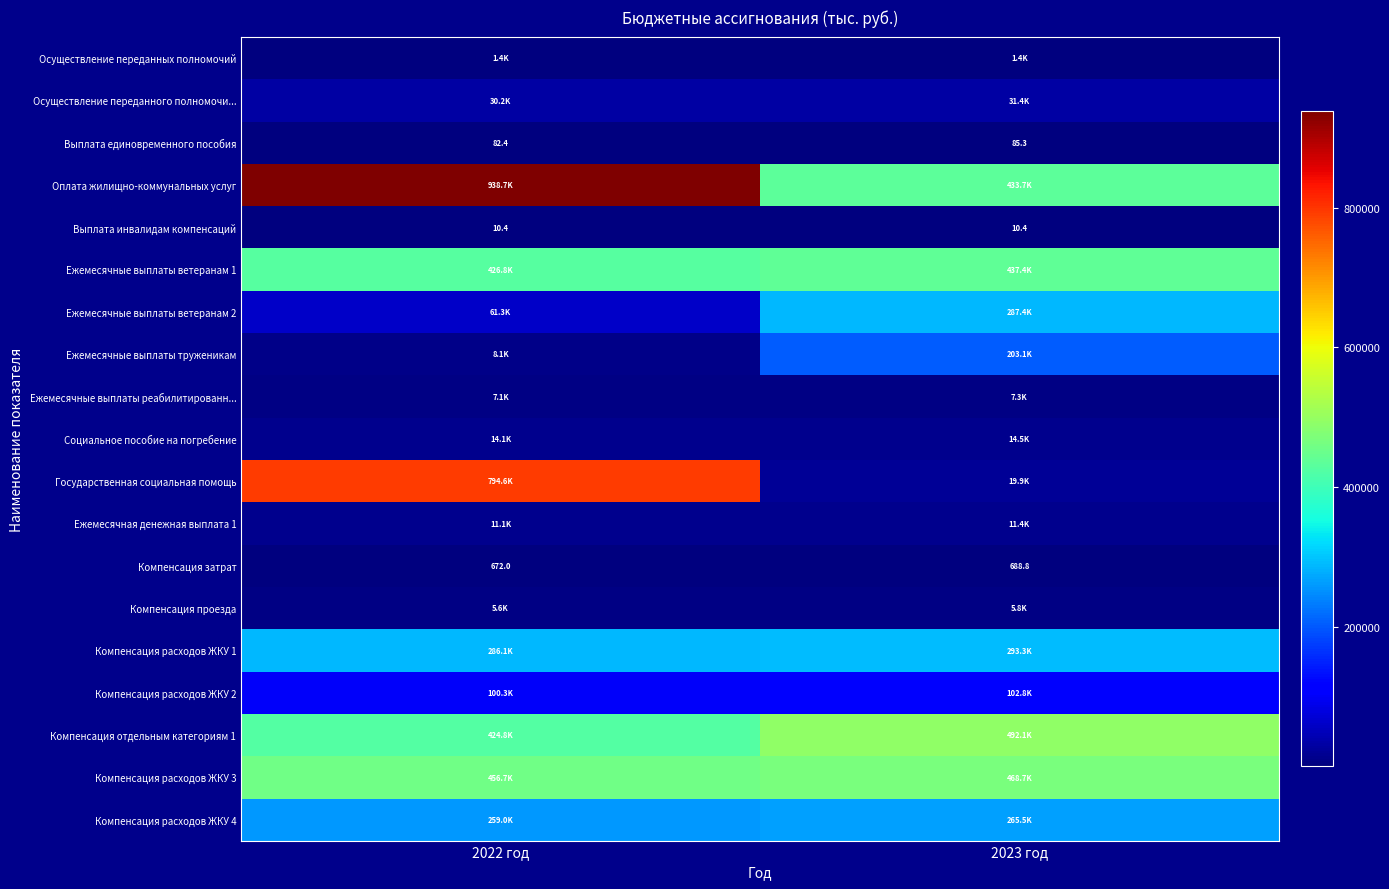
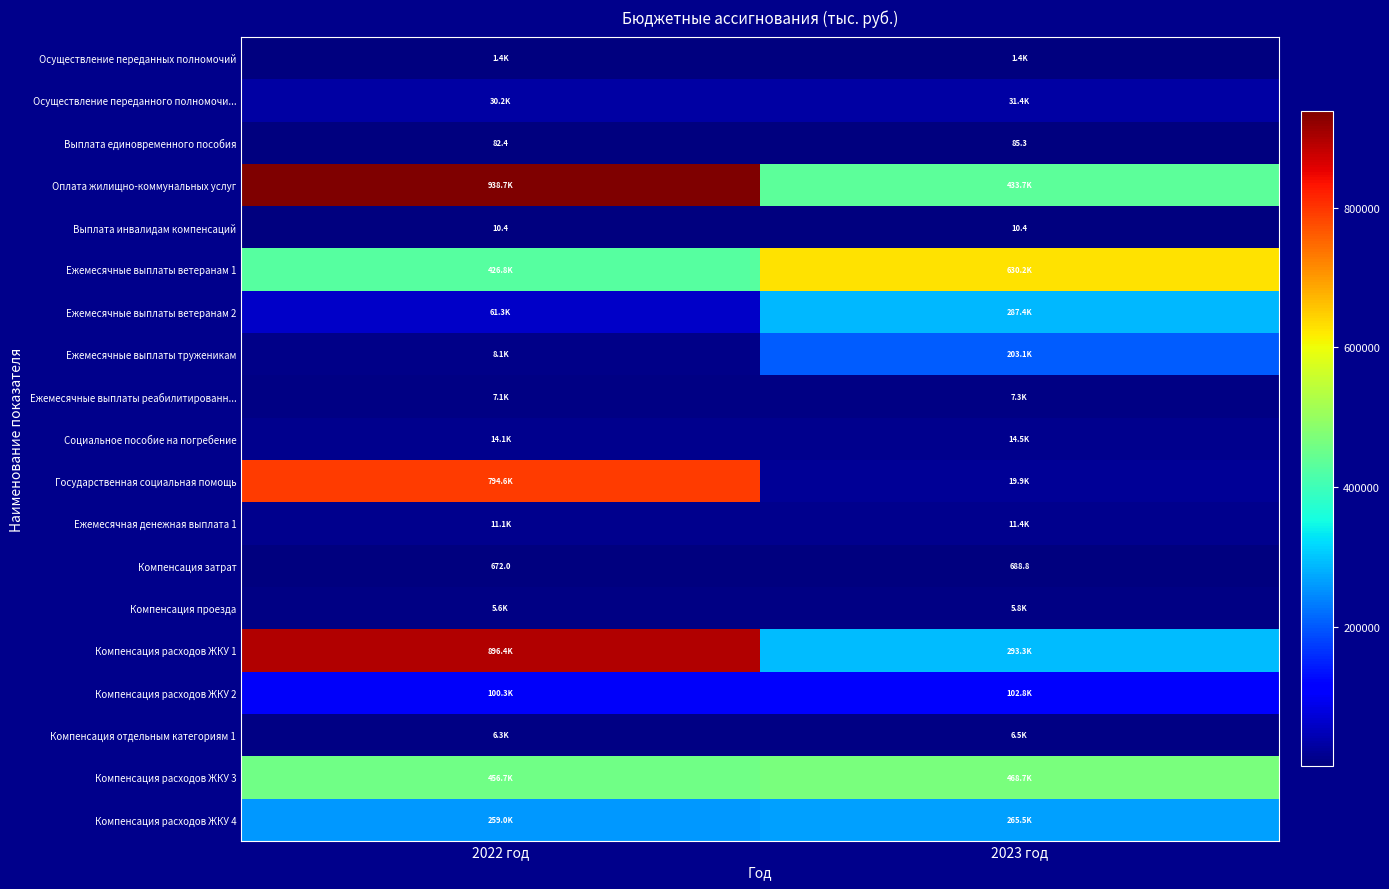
  {
    "Осуществление переданных полномочий": {
      "2022 год": "1.4K",
      "2023 год": "1.4K"
    },
    "Осуществление переданного полномочи...": {
      "2022 год": "30.2K",
      "2023 год": "31.4K"
    },
    "Выплата единовременного пособия": {
      "2022 год": "82.4",
      "2023 год": "85.3"
    },
    "Оплата жилищно-коммунальных услуг": {
      "2022 год": "938.7K",
      "2023 год": "433.7K"
    },
    "Выплата инвалидам компенсаций": {
      "2022 год": "10.4",
      "2023 год": "10.4"
    },
    "Ежемесячные выплаты ветеранам 1": {
      "2022 год": "426.8K",
-     "2023 год": "437.4K"
+     "2023 год": "630.2K"
    },
    "Ежемесячные выплаты ветеранам 2": {
      "2022 год": "61.3K",
      "2023 год": "287.4K"
    },
    "Ежемесячные выплаты труженикам": {
      "2022 год": "8.1K",
      "2023 год": "203.1K"
    },
    "Ежемесячные выплаты реабилитированн...": {
      "2022 год": "7.1K",
      "2023 год": "7.3K"
    },
    "Социальное пособие на погребение": {
      "2022 год": "14.1K",
      "2023 год": "14.5K"
    },
    "Государственная социальная помощь": {
      "2022 год": "794.6K",
      "2023 год": "19.9K"
    },
    "Ежемесячная денежная выплата 1": {
      "2022 год": "11.1K",
      "2023 год": "11.4K"
    },
    "Компенсация затрат": {
      "2022 год": "672.0",
      "2023 год": "688.8"
    },
    "Компенсация проезда": {
      "2022 год": "5.6K",
      "2023 год": "5.8K"
    },
    "Компенсация расходов ЖКУ 1": {
-     "2022 год": "286.1K",
+     "2022 год": "896.4K",
      "2023 год": "293.3K"
    },
    "Компенсация расходов ЖКУ 2": {
      "2022 год": "100.3K",
      "2023 год": "102.8K"
    },
    "Компенсация отдельным категориям 1": {
-     "2022 год": "424.8K",
-     "2023 год": "492.1K"
+     "2022 год": "6.3K",
+     "2023 год": "6.5K"
    },
    "Компенсация расходов ЖКУ 3": {
      "2022 год": "456.7K",
      "2023 год": "468.7K"
    },
    "Компенсация расходов ЖКУ 4": {
      "2022 год": "259.0K",
      "2023 год": "265.5K"
    }
  }
